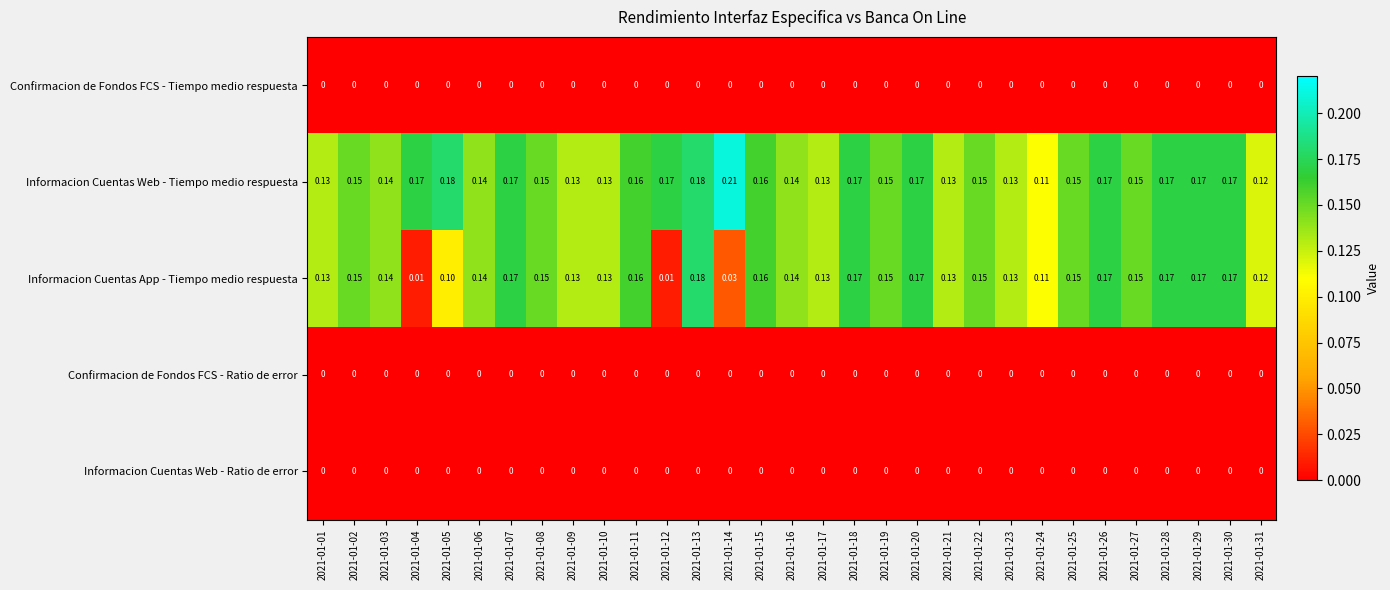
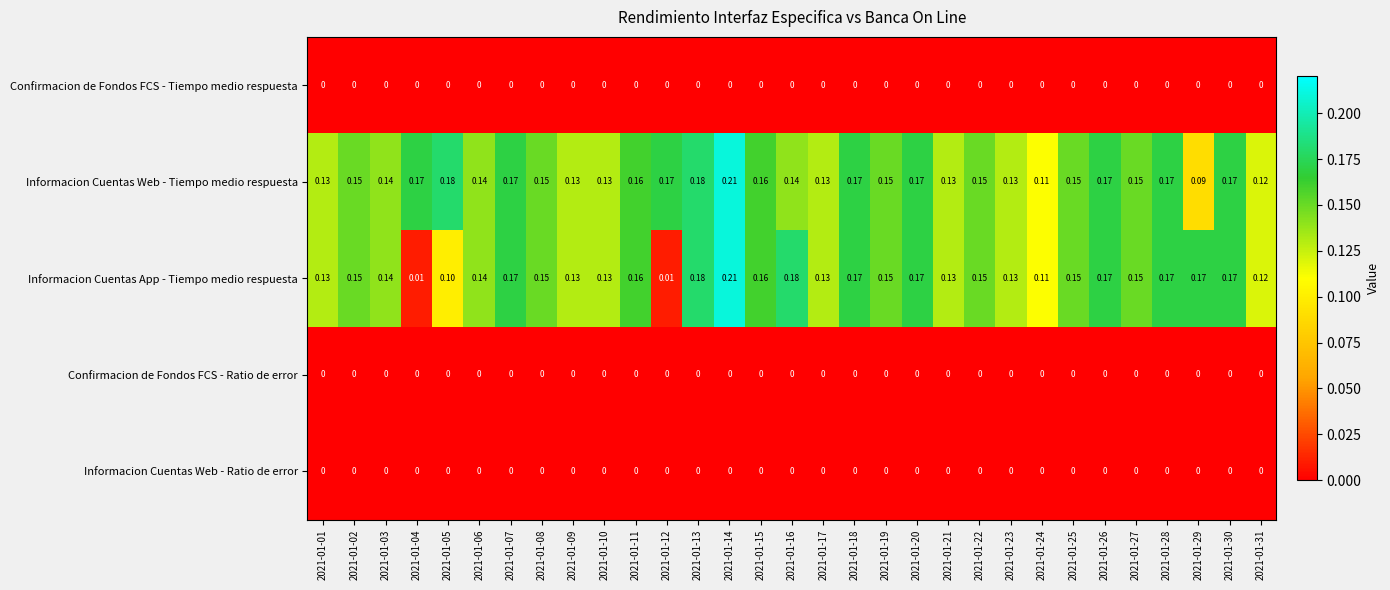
  {
    "Confirmacion de Fondos FCS - Tiempo medio respuesta": {
      "2021-01-01": 0,
      "2021-01-02": 0,
      "2021-01-03": 0,
      "2021-01-04": 0,
      "2021-01-05": 0,
      "2021-01-06": 0,
      "2021-01-07": 0,
      "2021-01-08": 0,
      "2021-01-09": 0,
      "2021-01-10": 0,
      "2021-01-11": 0,
      "2021-01-12": 0,
      "2021-01-13": 0,
      "2021-01-14": 0,
      "2021-01-15": 0,
      "2021-01-16": 0,
      "2021-01-17": 0,
      "2021-01-18": 0,
      "2021-01-19": 0,
      "2021-01-20": 0,
      "2021-01-21": 0,
      "2021-01-22": 0,
      "2021-01-23": 0,
      "2021-01-24": 0,
      "2021-01-25": 0,
      "2021-01-26": 0,
      "2021-01-27": 0,
      "2021-01-28": 0,
      "2021-01-29": 0,
      "2021-01-30": 0,
      "2021-01-31": 0
    },
    "Informacion Cuentas Web - Tiempo medio respuesta": {
      "2021-01-01": 0.13,
      "2021-01-02": 0.15,
      "2021-01-03": 0.14,
      "2021-01-04": 0.17,
      "2021-01-05": 0.18,
      "2021-01-06": 0.14,
      "2021-01-07": 0.17,
      "2021-01-08": 0.15,
      "2021-01-09": 0.13,
      "2021-01-10": 0.13,
      "2021-01-11": 0.16,
      "2021-01-12": 0.17,
      "2021-01-13": 0.18,
      "2021-01-14": 0.21,
      "2021-01-15": 0.16,
      "2021-01-16": 0.14,
      "2021-01-17": 0.13,
      "2021-01-18": 0.17,
      "2021-01-19": 0.15,
      "2021-01-20": 0.17,
      "2021-01-21": 0.13,
      "2021-01-22": 0.15,
      "2021-01-23": 0.13,
      "2021-01-24": 0.11,
      "2021-01-25": 0.15,
      "2021-01-26": 0.17,
      "2021-01-27": 0.15,
      "2021-01-28": 0.17,
-     "2021-01-29": 0.17,
+     "2021-01-29": 0.09,
      "2021-01-30": 0.17,
      "2021-01-31": 0.12
    },
    "Informacion Cuentas App - Tiempo medio respuesta": {
      "2021-01-01": 0.13,
      "2021-01-02": 0.15,
      "2021-01-03": 0.14,
      "2021-01-04": 0.01,
      "2021-01-05": 0.10,
      "2021-01-06": 0.14,
      "2021-01-07": 0.17,
      "2021-01-08": 0.15,
      "2021-01-09": 0.13,
      "2021-01-10": 0.13,
      "2021-01-11": 0.16,
      "2021-01-12": 0.01,
      "2021-01-13": 0.18,
-     "2021-01-14": 0.03,
+     "2021-01-14": 0.21,
      "2021-01-15": 0.16,
-     "2021-01-16": 0.14,
+     "2021-01-16": 0.18,
      "2021-01-17": 0.13,
      "2021-01-18": 0.17,
      "2021-01-19": 0.15,
      "2021-01-20": 0.17,
      "2021-01-21": 0.13,
      "2021-01-22": 0.15,
      "2021-01-23": 0.13,
      "2021-01-24": 0.11,
      "2021-01-25": 0.15,
      "2021-01-26": 0.17,
      "2021-01-27": 0.15,
      "2021-01-28": 0.17,
      "2021-01-29": 0.17,
      "2021-01-30": 0.17,
      "2021-01-31": 0.12
    },
    "Confirmacion de Fondos FCS - Ratio de error": {
      "2021-01-01": 0,
      "2021-01-02": 0,
      "2021-01-03": 0,
      "2021-01-04": 0,
      "2021-01-05": 0,
      "2021-01-06": 0,
      "2021-01-07": 0,
      "2021-01-08": 0,
      "2021-01-09": 0,
      "2021-01-10": 0,
      "2021-01-11": 0,
      "2021-01-12": 0,
      "2021-01-13": 0,
      "2021-01-14": 0,
      "2021-01-15": 0,
      "2021-01-16": 0,
      "2021-01-17": 0,
      "2021-01-18": 0,
      "2021-01-19": 0,
      "2021-01-20": 0,
      "2021-01-21": 0,
      "2021-01-22": 0,
      "2021-01-23": 0,
      "2021-01-24": 0,
      "2021-01-25": 0,
      "2021-01-26": 0,
      "2021-01-27": 0,
      "2021-01-28": 0,
      "2021-01-29": 0,
      "2021-01-30": 0,
      "2021-01-31": 0
    },
    "Informacion Cuentas Web - Ratio de error": {
      "2021-01-01": 0,
      "2021-01-02": 0,
      "2021-01-03": 0,
      "2021-01-04": 0,
      "2021-01-05": 0,
      "2021-01-06": 0,
      "2021-01-07": 0,
      "2021-01-08": 0,
      "2021-01-09": 0,
      "2021-01-10": 0,
      "2021-01-11": 0,
      "2021-01-12": 0,
      "2021-01-13": 0,
      "2021-01-14": 0,
      "2021-01-15": 0,
      "2021-01-16": 0,
      "2021-01-17": 0,
      "2021-01-18": 0,
      "2021-01-19": 0,
      "2021-01-20": 0,
      "2021-01-21": 0,
      "2021-01-22": 0,
      "2021-01-23": 0,
      "2021-01-24": 0,
      "2021-01-25": 0,
      "2021-01-26": 0,
      "2021-01-27": 0,
      "2021-01-28": 0,
      "2021-01-29": 0,
      "2021-01-30": 0,
      "2021-01-31": 0
    }
  }
